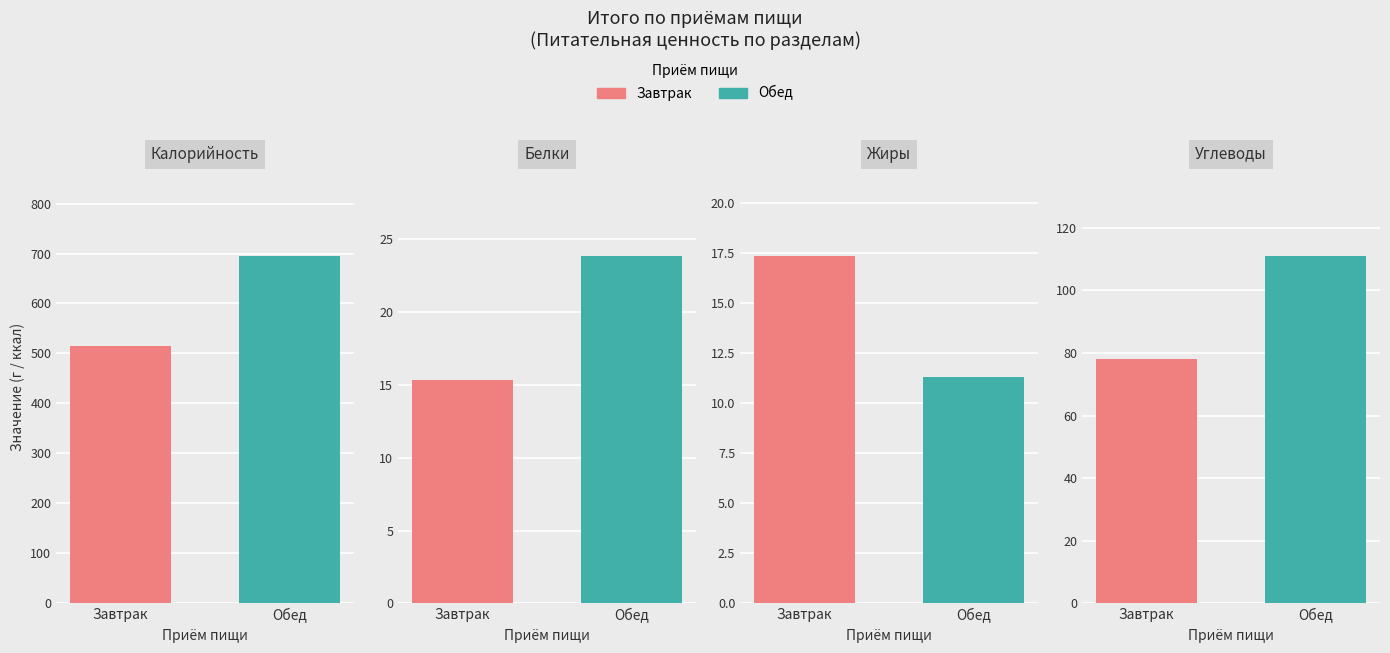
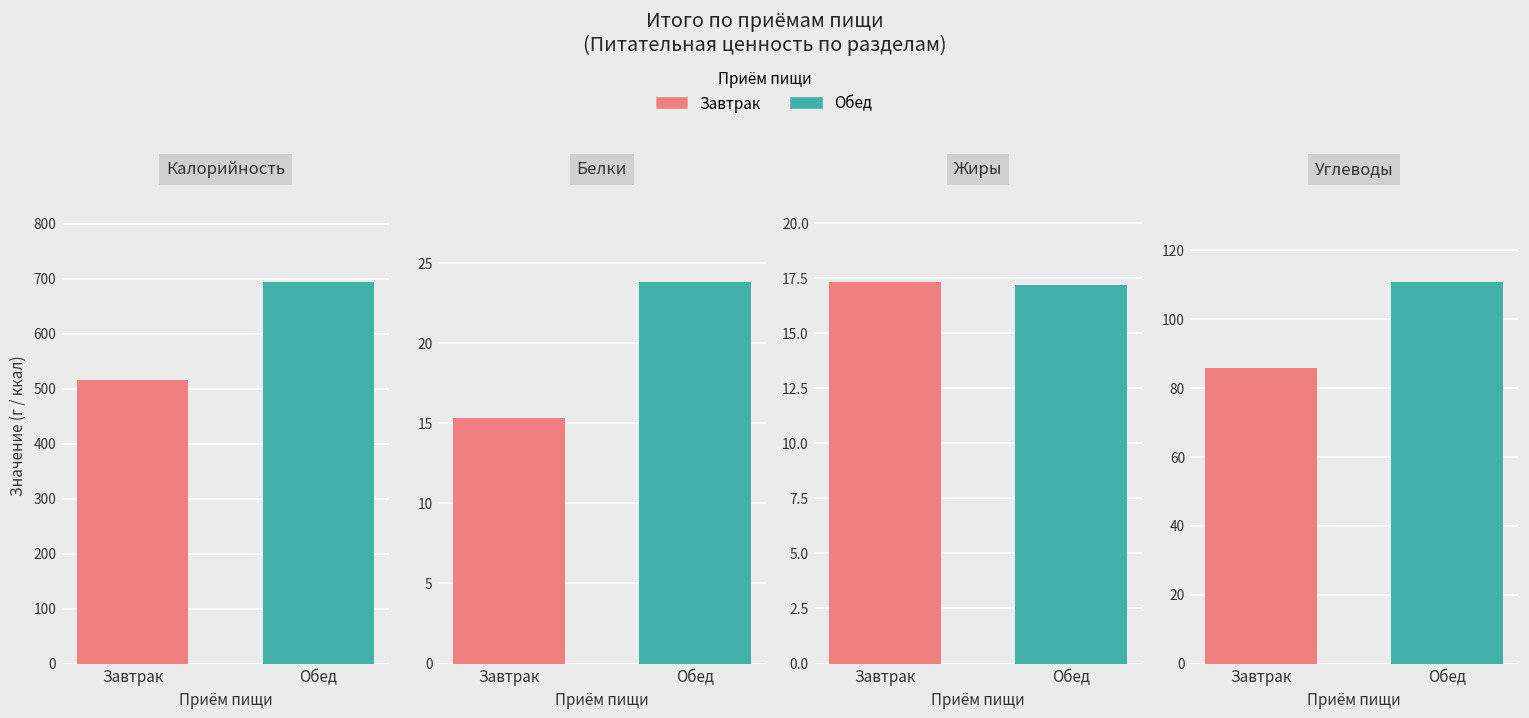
  {
    "Калорийность": {
      "Завтрак": 520,
      "Обед": 690
    },
    "Белки": {
      "Завтрак": 15.3,
      "Обед": 23.8
    },
    "Жиры": {
      "Завтрак": 17.3,
-     "Обед": 11.3
+     "Обед": 17.2
    },
    "Углеводы": {
-     "Завтрак": 78,
+     "Завтрак": 86,
      "Обед": 111
    }
  }
